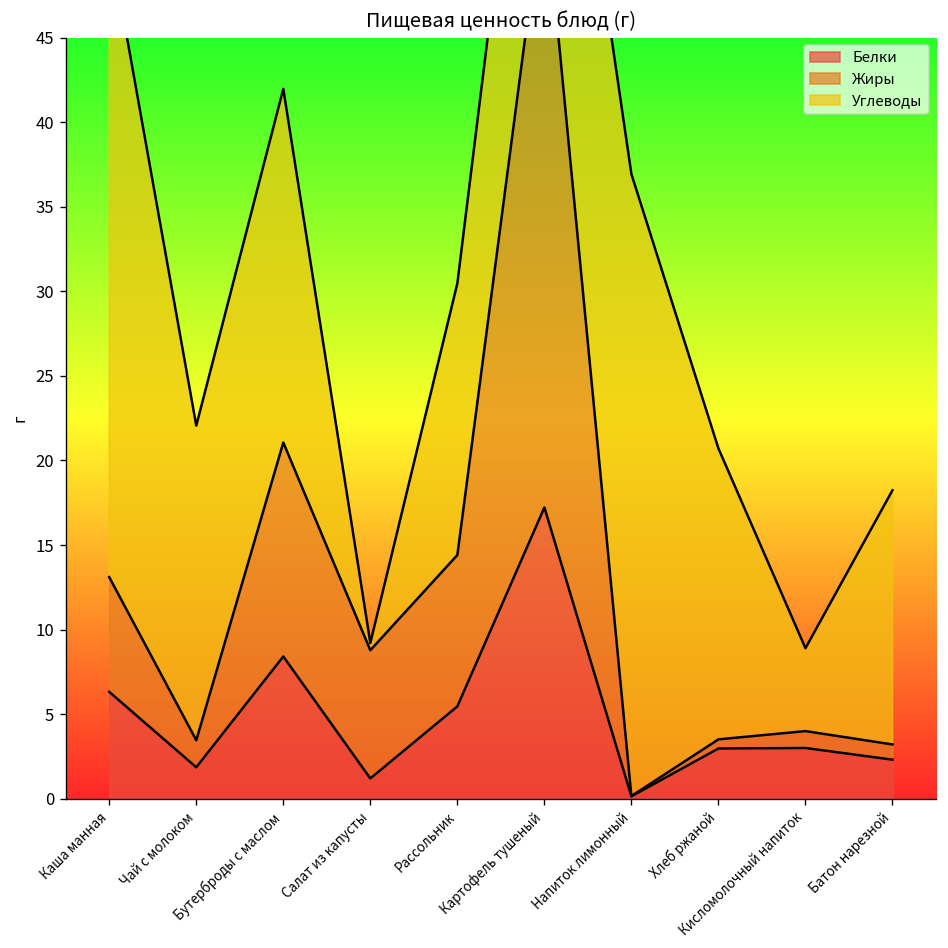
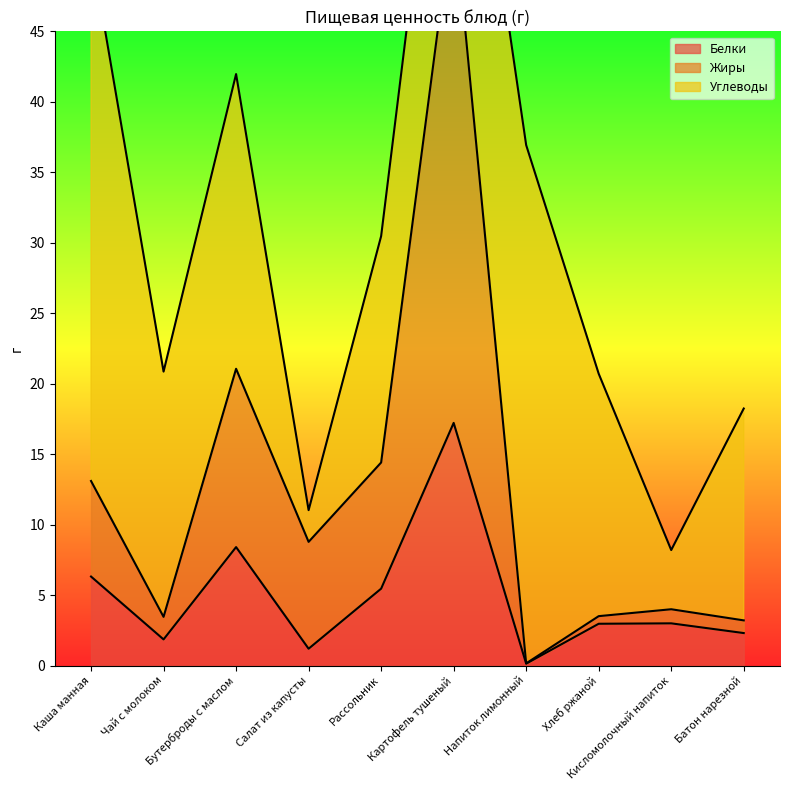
  {
    "Углеводы": {
-     "Чай с молоком": 18.6,
+     "Чай с молоком": 17.4,
      "Бутерброды с маслом": 20.9,
-     "Салат из капусты": 0.4,
+     "Салат из капусты": 2.3,
      "Рассольник": 16.1,
      "Напиток лимонный": 36.8,
      "Хлеб ржаной": 17.2,
-     "Кисломолочный напиток": 4.9,
+     "Кисломолочный напиток": 4.2,
      "Батон нарезной": 15.0
    }
  }
